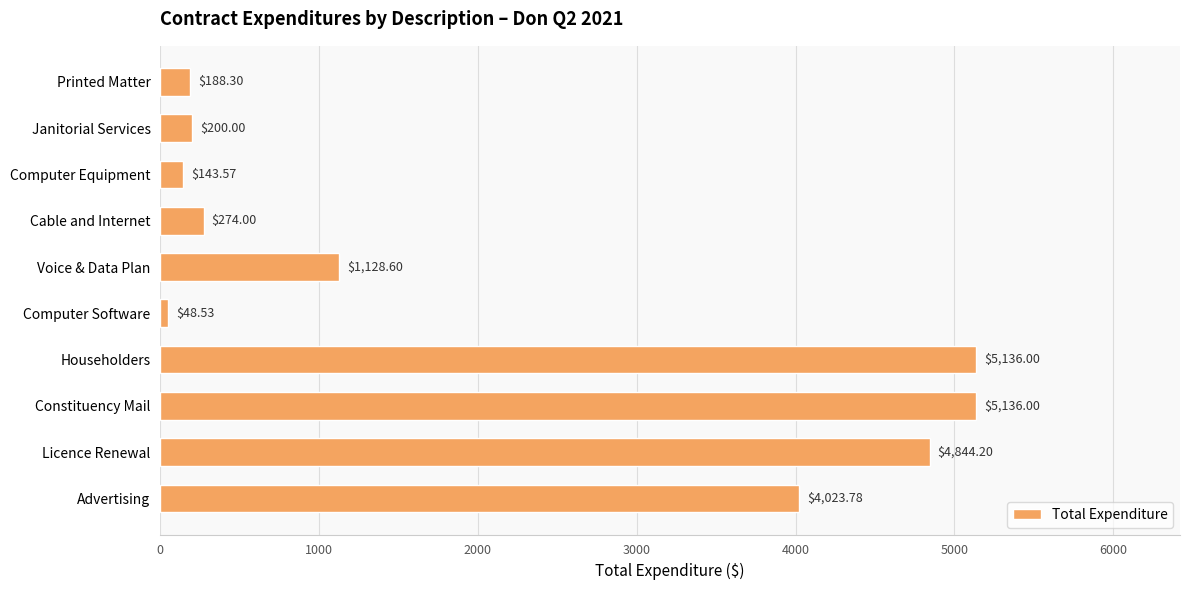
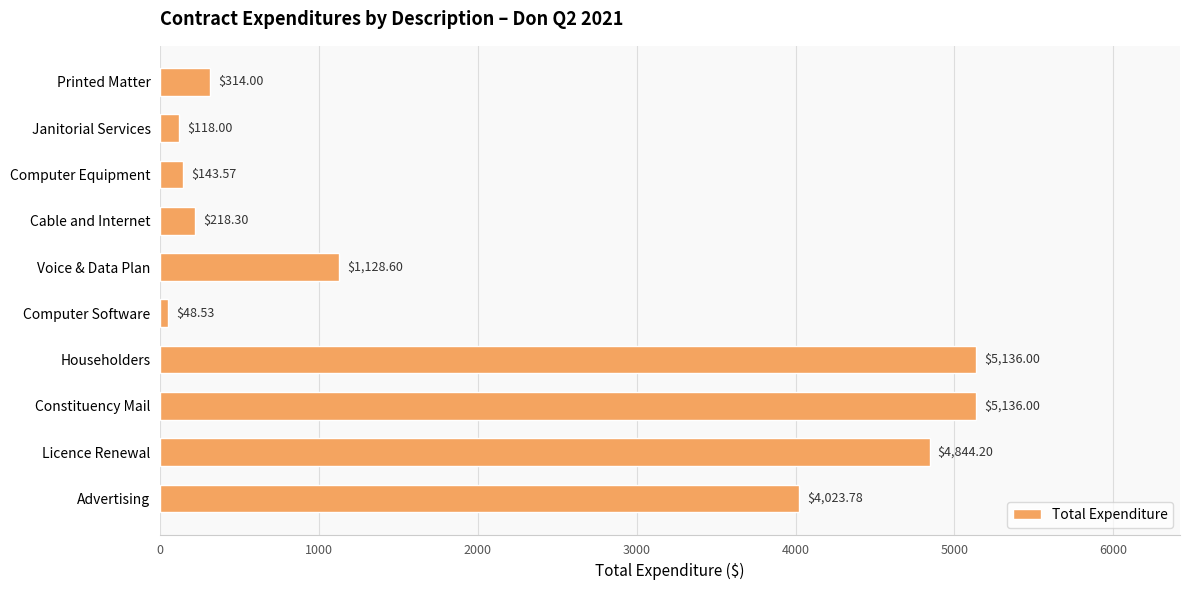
  {
-   "Printed Matter": "$188.30",
-   "Janitorial Services": "$200.00",
+   "Printed Matter": "$314.00",
+   "Janitorial Services": "$118.00",
    "Computer Equipment": "$143.57",
-   "Cable and Internet": "$274.00",
+   "Cable and Internet": "$218.30",
    "Voice & Data Plan": "$1,128.60",
    "Computer Software": "$48.53",
    "Householders": "$5,136.00",
    "Constituency Mail": "$5,136.00",
    "Licence Renewal": "$4,844.20",
    "Advertising": "$4,023.78"
  }
